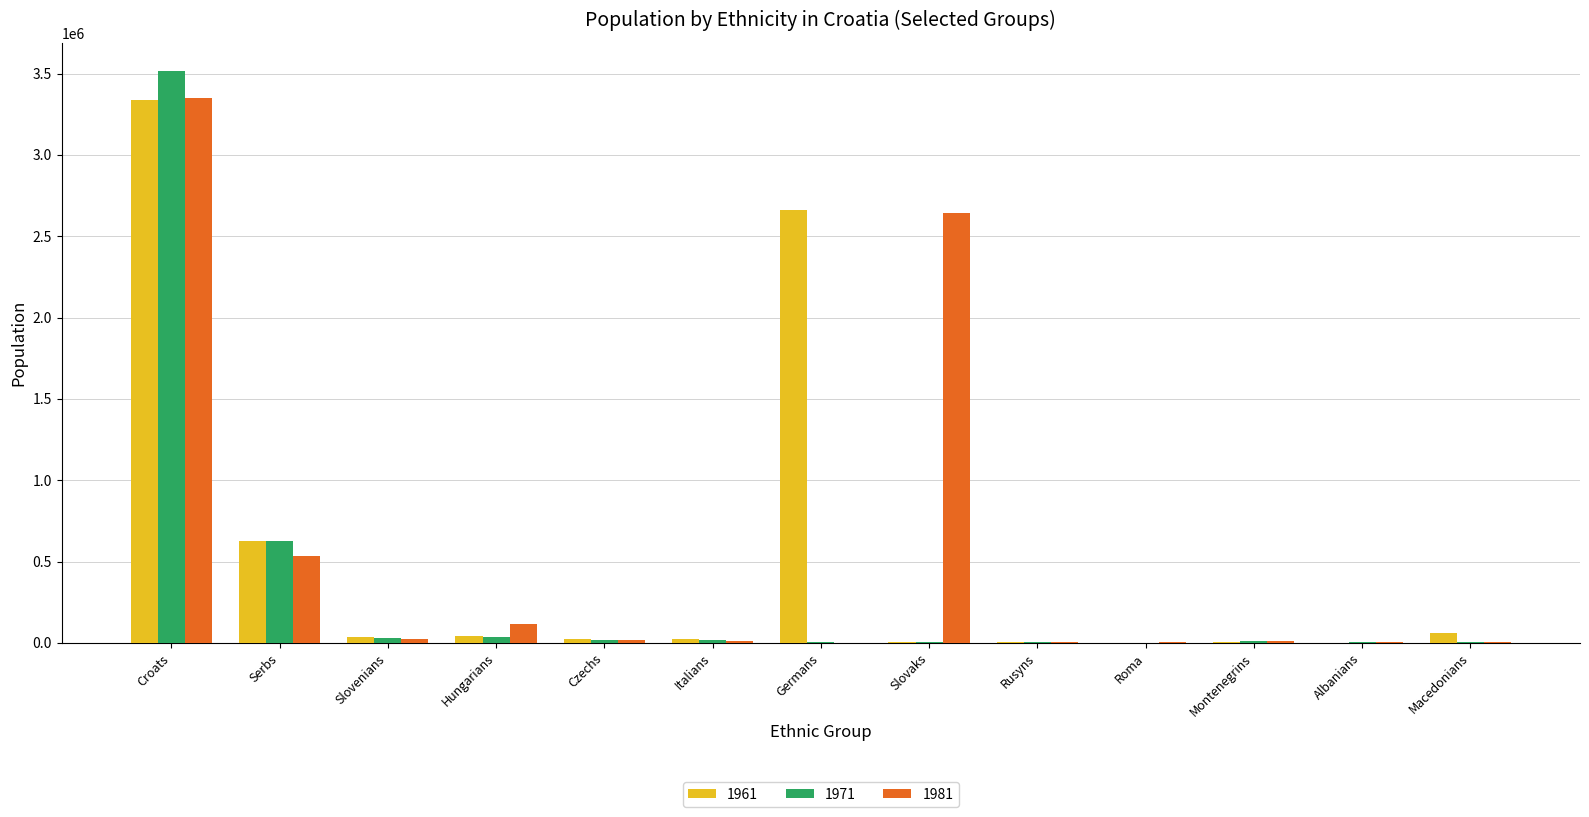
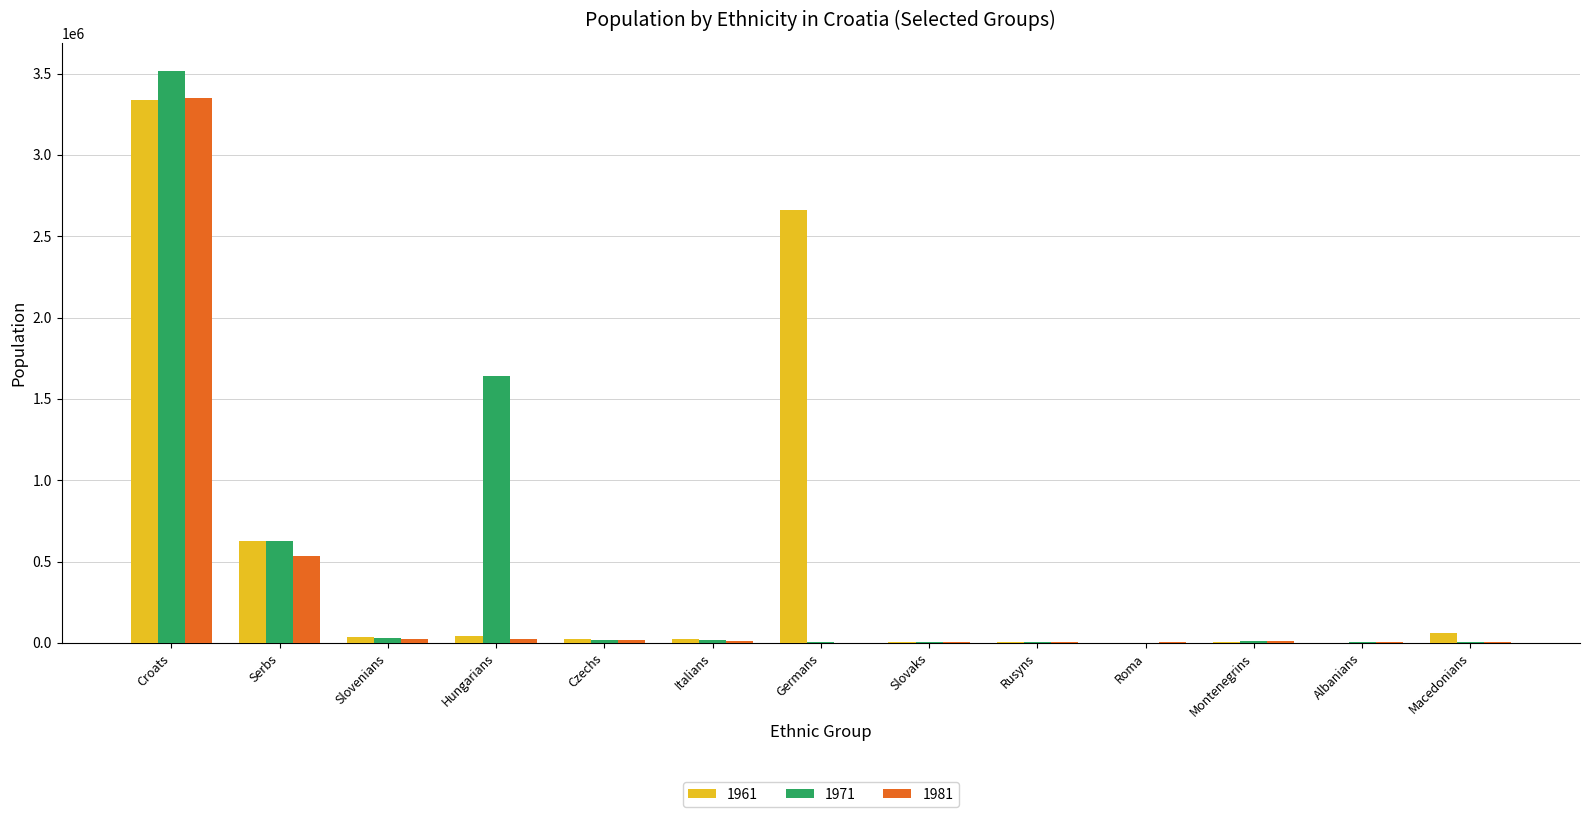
  {
    "1961": {
      "Croats": 3340000,
      "Serbs": 620000,
      "Slovenians": 40000,
      "Hungarians": 40000,
      "Czechs": 20000,
      "Italians": 20000,
      "Germans": 2660000,
      "Macedonians": 60000
    },
    "1971": {
      "Croats": 3510000,
      "Serbs": 630000,
      "Slovenians": 30000,
-     "Hungarians": 40000,
+     "Hungarians": 1640000,
      "Czechs": 20000,
      "Italians": 20000
    },
    "1981": {
      "Croats": 3350000,
      "Serbs": 530000,
      "Slovenians": 30000,
-     "Hungarians": 110000,
-     "Slovaks": 2640000
+     "Hungarians": 30000,
+     "Slovaks": 10000
    }
  }
